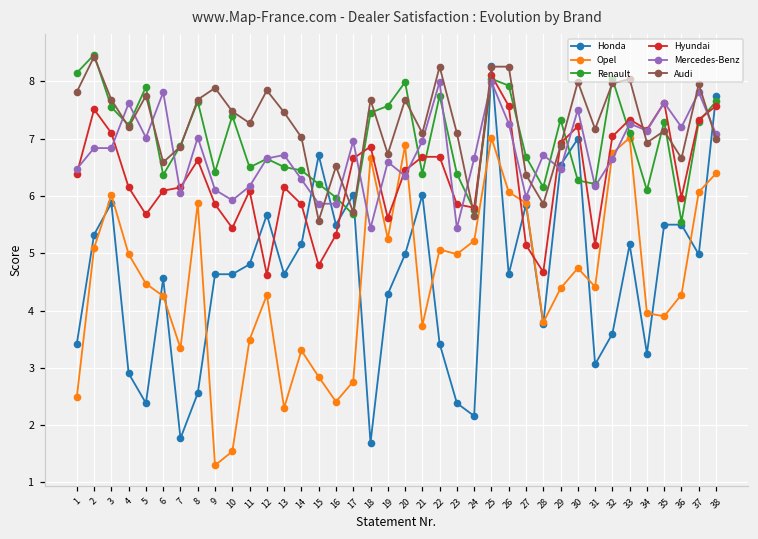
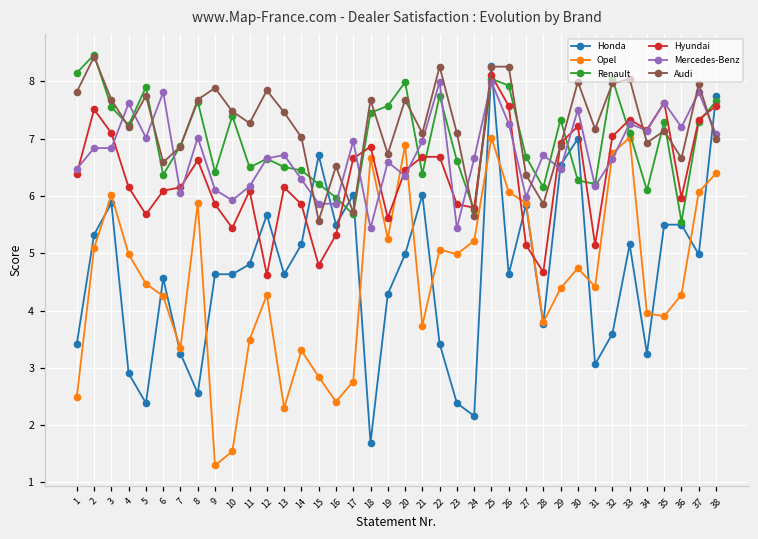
  {
    "Honda": {
      "1": 3.4,
      "2": 5.3,
      "3": 5.9,
      "4": 2.9,
      "5": 2.4,
      "6": 4.6,
-     "7": 1.8,
+     "7": 3.3,
      "8": 2.6,
      "9": 4.6,
      "10": 4.6,
      "11": 4.8,
      "12": 5.7,
      "13": 4.6,
      "14": 5.2,
      "15": 6.7,
      "16": 5.5,
      "17": 6.0,
      "18": 1.7,
      "19": 4.3,
      "20": 5.0,
      "21": 6.0,
      "22": 3.4,
      "23": 2.4,
      "24": 2.2,
      "26": 4.6,
      "29": 6.5,
      "30": 7.0,
      "31": 3.1,
      "32": 3.6,
      "33": 5.2,
      "34": 3.3,
      "35": 5.5,
      "36": 5.5,
      "37": 5.0,
      "38": 7.8
    },
    "Opel": {
      "1": 2.5,
      "2": 5.1,
      "3": 6.0,
      "4": 5.0,
      "5": 4.5,
      "6": 4.3,
      "7": 3.3,
      "8": 5.9,
      "9": 1.3,
      "10": 1.5,
      "11": 3.5,
      "12": 4.3,
      "13": 2.3,
      "14": 3.3,
      "15": 2.8,
      "16": 2.4,
      "17": 2.8,
      "18": 6.7,
      "19": 5.3,
      "20": 6.9,
      "21": 3.7,
      "22": 5.1,
      "23": 5.0,
      "24": 5.2,
      "25": 7.0,
      "26": 6.1,
      "29": 4.4,
      "30": 4.7,
      "31": 4.4,
      "32": 6.7,
      "33": 7.0,
      "34": 4.0,
      "35": 3.9,
      "36": 4.3,
      "37": 6.1,
      "38": 6.4
    },
    "Renault": {
      "1": 8.1,
      "3": 7.6,
      "5": 7.9,
      "6": 6.4,
      "9": 6.4,
      "10": 7.4,
      "11": 6.5,
      "13": 6.5,
      "14": 6.4,
      "15": 6.2,
      "16": 6.0,
      "18": 7.5,
      "19": 7.6,
      "20": 8.0,
      "21": 6.4,
      "22": 7.8,
-     "23": 6.4,
+     "23": 6.6,
      "25": 8.0,
      "26": 7.9,
      "27": 6.7,
      "28": 6.2,
      "29": 7.3,
      "30": 6.3,
      "33": 7.1,
      "34": 6.1,
      "35": 7.3,
      "36": 5.5,
      "38": 7.7
    },
    "Hyundai": {
      "1": 6.4,
      "2": 7.5,
      "3": 7.1,
      "4": 6.2,
      "5": 5.7,
      "6": 6.1,
      "7": 6.2,
      "8": 6.6,
      "9": 5.9,
      "10": 5.4,
      "11": 6.1,
      "12": 4.6,
      "13": 6.2,
      "14": 5.9,
      "15": 4.8,
      "16": 5.3,
      "17": 6.7,
      "18": 6.9,
      "19": 5.6,
      "20": 6.4,
      "21": 6.7,
      "22": 6.7,
      "23": 5.9,
      "25": 8.1,
      "26": 7.6,
      "27": 5.1,
      "28": 4.7,
      "30": 7.2,
      "31": 5.1,
      "32": 7.0,
      "33": 7.3,
      "36": 6.0,
      "38": 7.6
    },
    "Mercedes-Benz": {
      "1": 6.5,
      "2": 6.8,
      "3": 6.8,
      "4": 7.6,
      "5": 7.0,
      "6": 7.8,
      "7": 6.0,
      "8": 7.0,
      "9": 6.1,
      "10": 5.9,
      "11": 6.2,
      "13": 6.7,
      "14": 6.3,
      "15": 5.9,
      "16": 5.9,
      "17": 7.0,
      "18": 5.4,
      "19": 6.6,
      "20": 6.4,
      "21": 7.0,
      "22": 8.0,
      "23": 5.4,
      "24": 6.7,
      "25": 8.0,
      "26": 7.3,
      "27": 6.0,
      "28": 6.7,
      "29": 6.5,
      "30": 7.5,
      "32": 6.6,
      "33": 7.3,
      "36": 7.2,
      "37": 7.8,
      "38": 7.1
    },
    "Audi": {
      "1": 7.8,
      "3": 7.7,
      "5": 7.7,
      "6": 6.6,
      "9": 7.9,
      "10": 7.5,
      "11": 7.3,
      "12": 7.8,
      "13": 7.5,
      "14": 7.0,
      "15": 5.6,
      "16": 6.5,
      "18": 7.7,
      "19": 6.7,
      "20": 7.7,
      "21": 7.1,
      "22": 8.3,
      "23": 7.1,
      "24": 5.7,
      "26": 8.3,
      "27": 6.4,
      "28": 5.9,
      "31": 7.2,
      "34": 6.9,
      "35": 7.1,
      "36": 6.7,
      "38": 7.0
    }
  }
